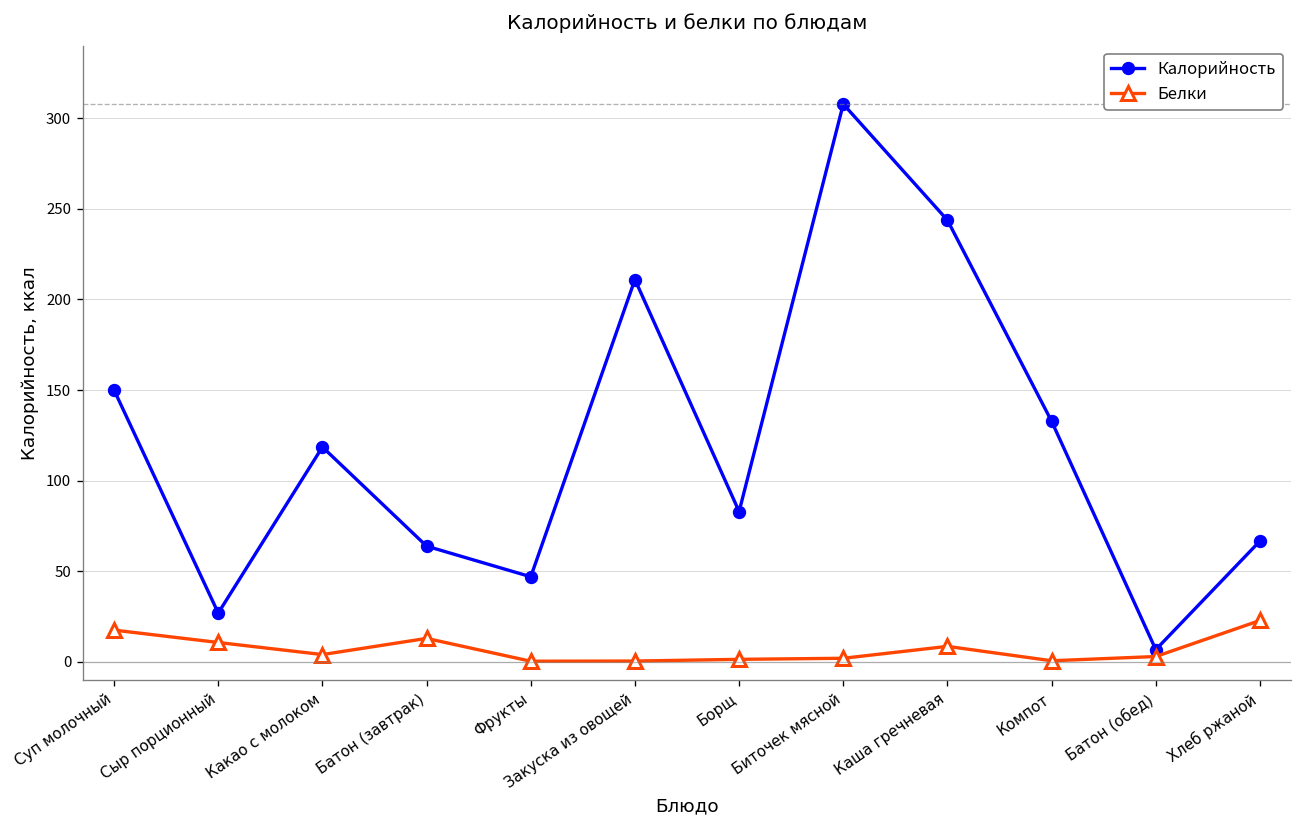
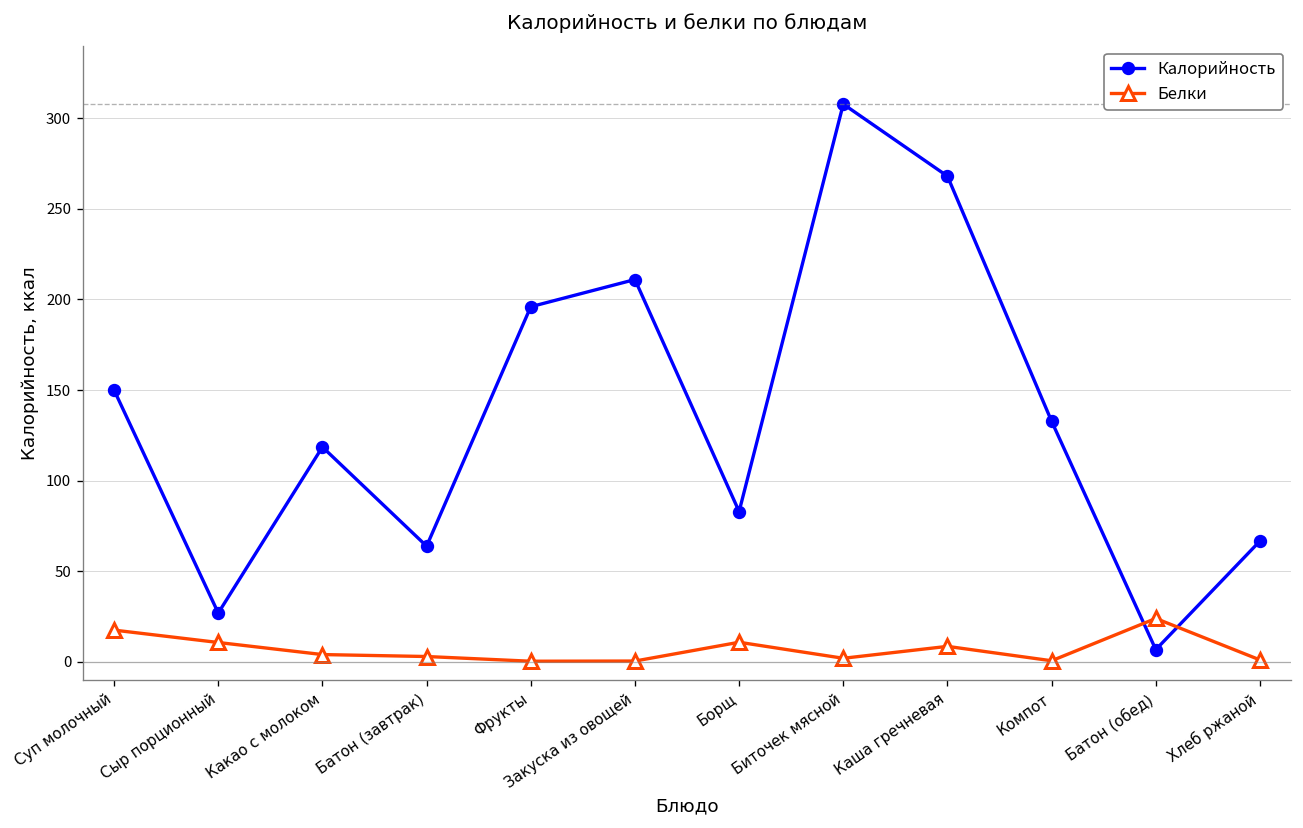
  {
    "Калорийность": {
      "Суп молочный": 150,
      "Сыр порционный": 27,
      "Какао с молоком": 119,
      "Батон (завтрак)": 64,
-     "Фрукты": 47,
+     "Фрукты": 196,
      "Закуска из овощей": 211,
      "Борщ": 83,
      "Биточек мясной": 308,
-     "Каша гречневая": 244,
+     "Каша гречневая": 268,
      "Компот": 133,
      "Батон (обед)": 7,
      "Хлеб ржаной": 67
    },
    "Белки": {
      "Суп молочный": 18,
      "Сыр порционный": 11,
      "Какао с молоком": 4,
-     "Батон (завтрак)": 13,
+     "Батон (завтрак)": 3,
      "Фрукты": 0,
      "Закуска из овощей": 1,
-     "Борщ": 1,
+     "Борщ": 11,
      "Биточек мясной": 2,
      "Каша гречневая": 9,
      "Компот": 1,
-     "Батон (обед)": 3,
-     "Хлеб ржаной": 23
+     "Батон (обед)": 24,
+     "Хлеб ржаной": 1
    }
  }
